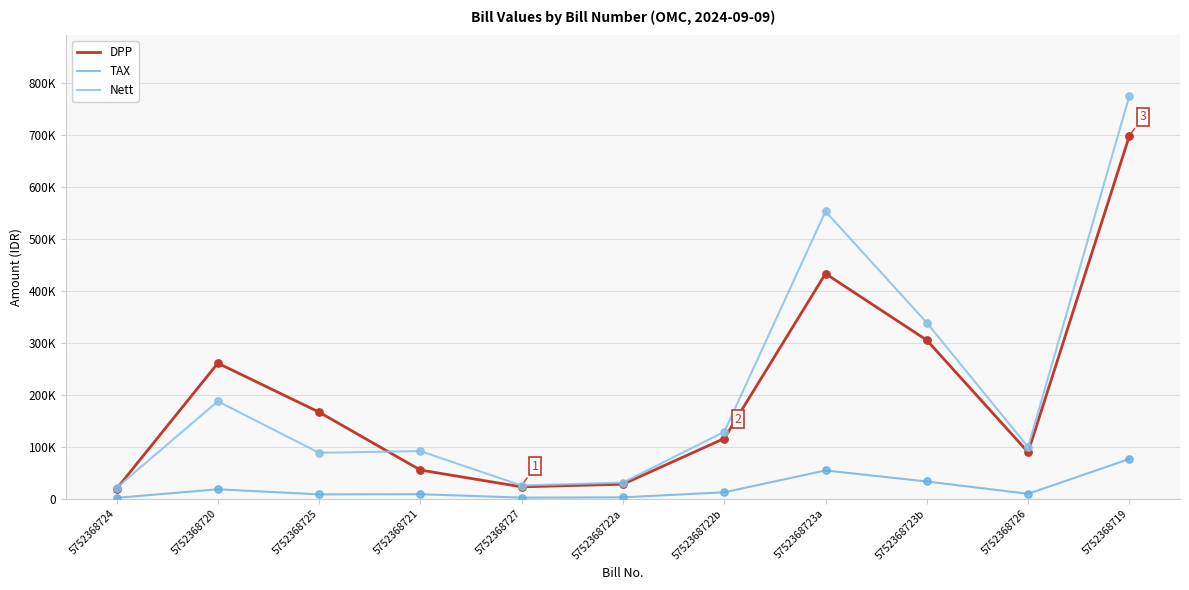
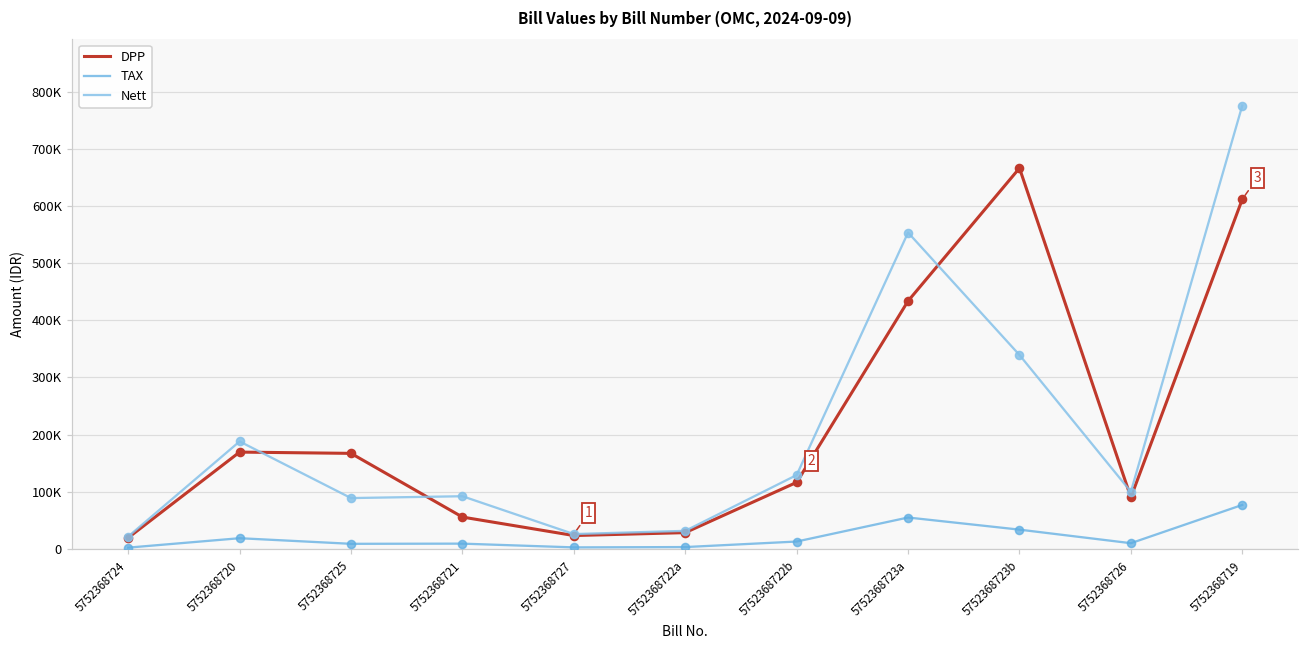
  {
    "DPP": {
-     "5752368720": 260000,
+     "5752368720": 170000,
      "5752368725": 170000,
      "5752368721": 60000,
      "5752368722b": 120000,
      "5752368723a": 430000,
-     "5752368723b": 310000,
+     "5752368723b": 670000,
      "5752368726": 90000,
-     "5752368719": 700000
+     "5752368719": 610000
    }
  }
